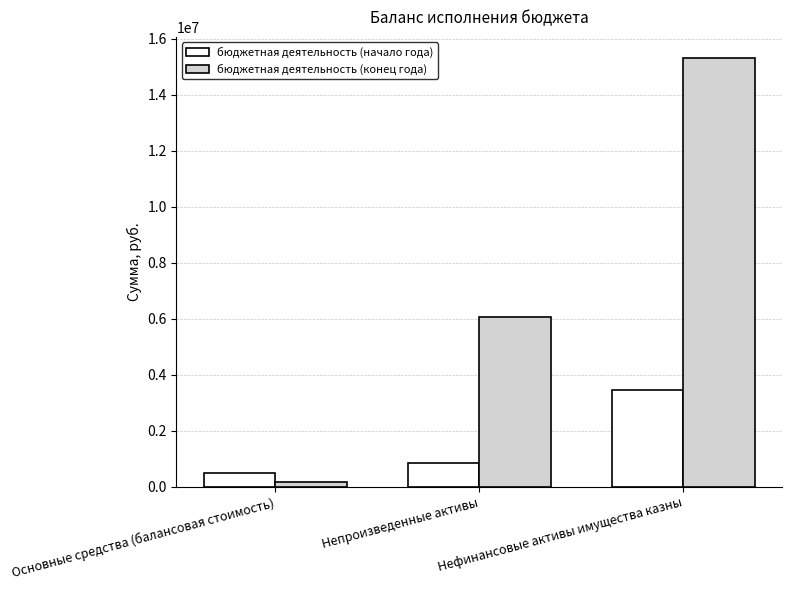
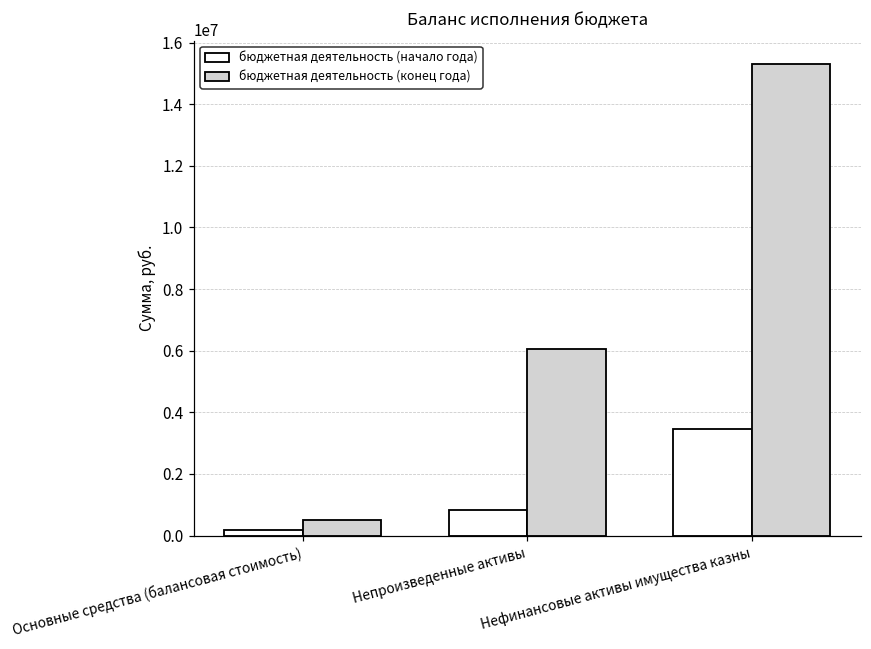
  {
    "бюджетная деятельность (начало года)": {
-     "Основные средства (балансовая стоимость)": 500000,
+     "Основные средства (балансовая стоимость)": 200000,
      "Непроизведенные активы": 800000,
      "Нефинансовые активы имущества казны": 3500000
    },
    "бюджетная деятельность (конец года)": {
-     "Основные средства (балансовая стоимость)": 200000,
+     "Основные средства (балансовая стоимость)": 500000,
      "Непроизведенные активы": 6100000,
      "Нефинансовые активы имущества казны": 15300000
    }
  }
